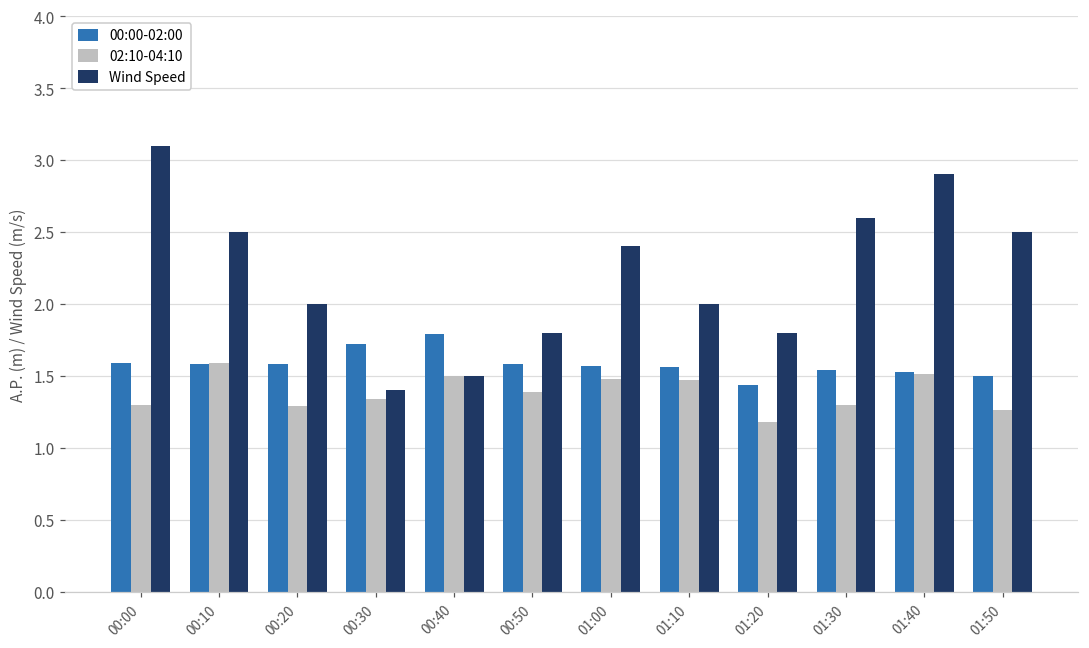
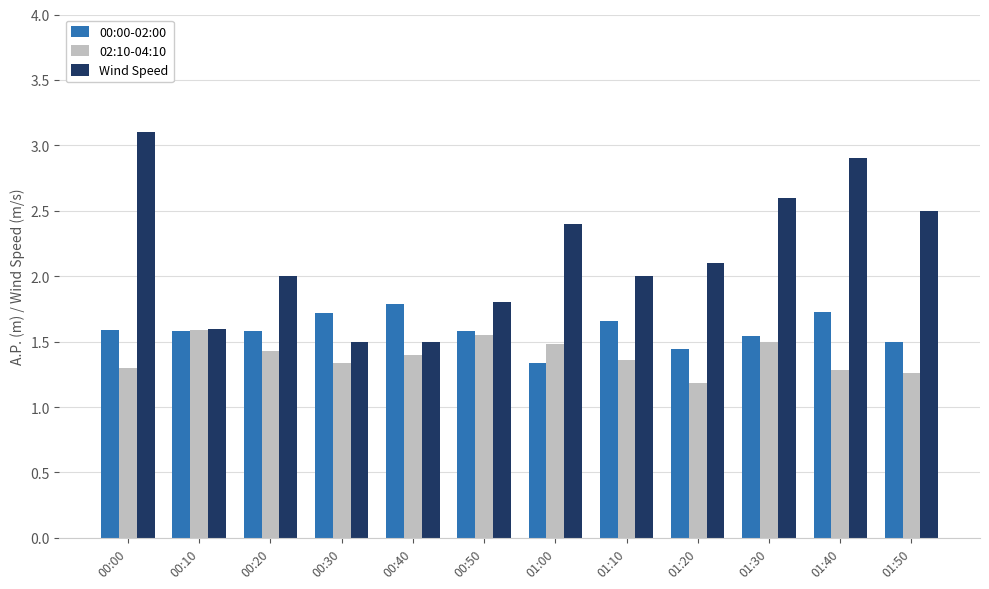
  {
    "00:00-02:00": {
      "00:00": 1.59,
      "00:10": 1.58,
      "00:20": 1.58,
      "00:30": 1.72,
      "00:40": 1.79,
      "00:50": 1.58,
-     "01:00": 1.57,
-     "01:10": 1.56,
+     "01:00": 1.34,
+     "01:10": 1.66,
      "01:20": 1.44,
      "01:30": 1.54,
-     "01:40": 1.53,
+     "01:40": 1.73,
      "01:50": 1.50
    },
    "02:10-04:10": {
      "00:00": 1.30,
      "00:10": 1.59,
-     "00:20": 1.29,
+     "00:20": 1.43,
      "00:30": 1.34,
-     "00:40": 1.5,
-     "00:50": 1.39,
+     "00:40": 1.4,
+     "00:50": 1.55,
      "01:00": 1.48,
-     "01:10": 1.47,
+     "01:10": 1.36,
      "01:20": 1.18,
-     "01:30": 1.3,
-     "01:40": 1.51,
+     "01:30": 1.5,
+     "01:40": 1.28,
      "01:50": 1.26
    },
    "Wind Speed": {
      "00:00": 3.1,
-     "00:10": 2.5,
+     "00:10": 1.6,
      "00:20": 2.0,
-     "00:30": 1.4,
+     "00:30": 1.5,
      "00:40": 1.5,
      "00:50": 1.8,
      "01:00": 2.4,
      "01:10": 2.0,
-     "01:20": 1.8,
+     "01:20": 2.1,
      "01:30": 2.6,
      "01:40": 2.9,
      "01:50": 2.5
    }
  }
